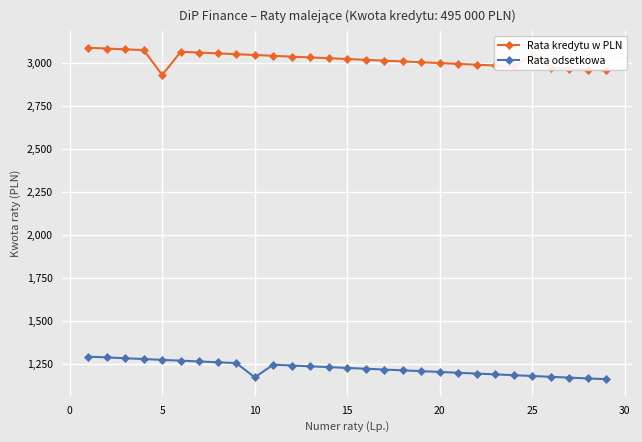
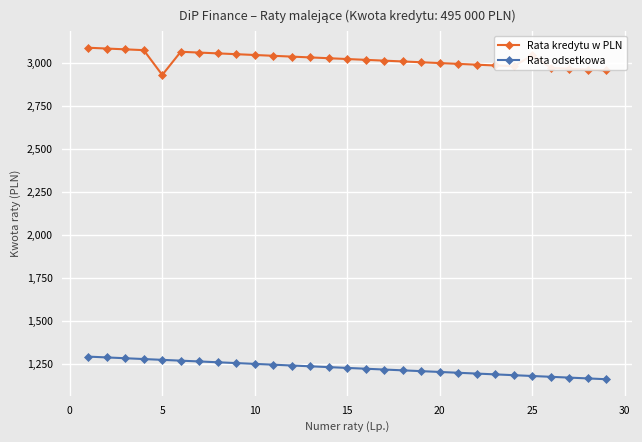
  {
    "Rata kredytu w PLN": {
      "5": "2,930",
      "10": "3,050",
      "15": "3,020",
      "20": "3,000"
    },
    "Rata odsetkowa": {
      "5": "1,280",
-     "10": "1,170",
+     "10": "1,250",
      "15": "1,230",
      "20": "1,200",
      "25": "1,180"
    }
  }
